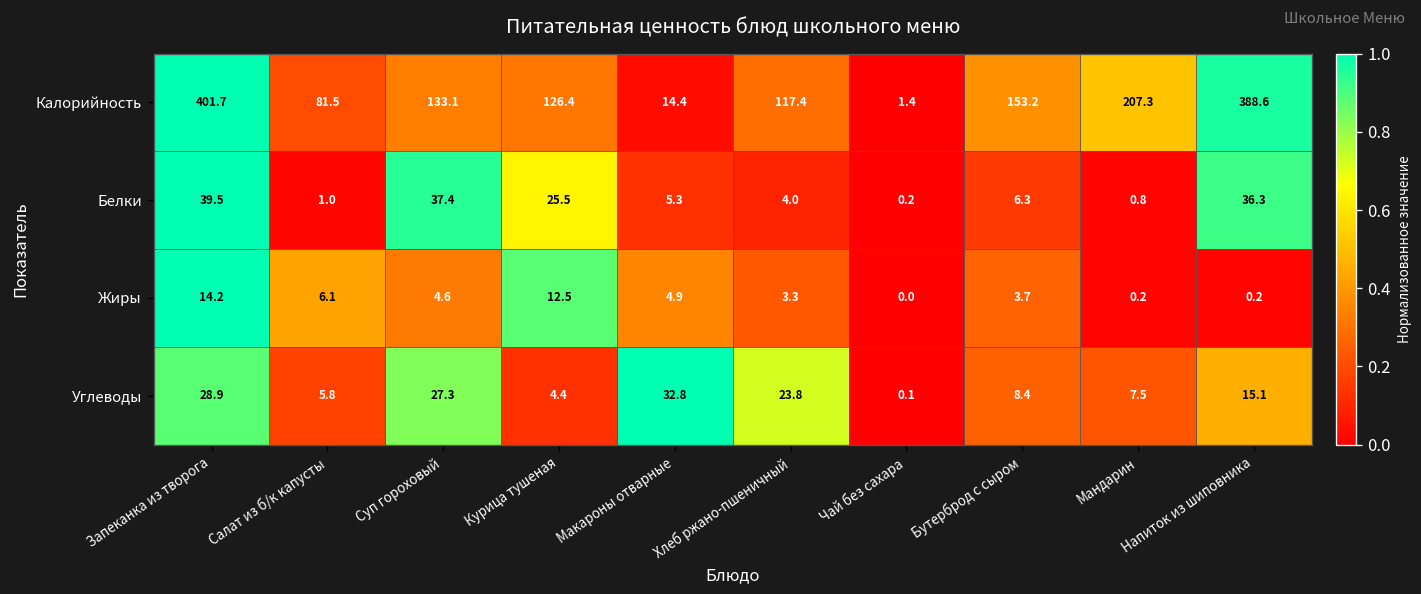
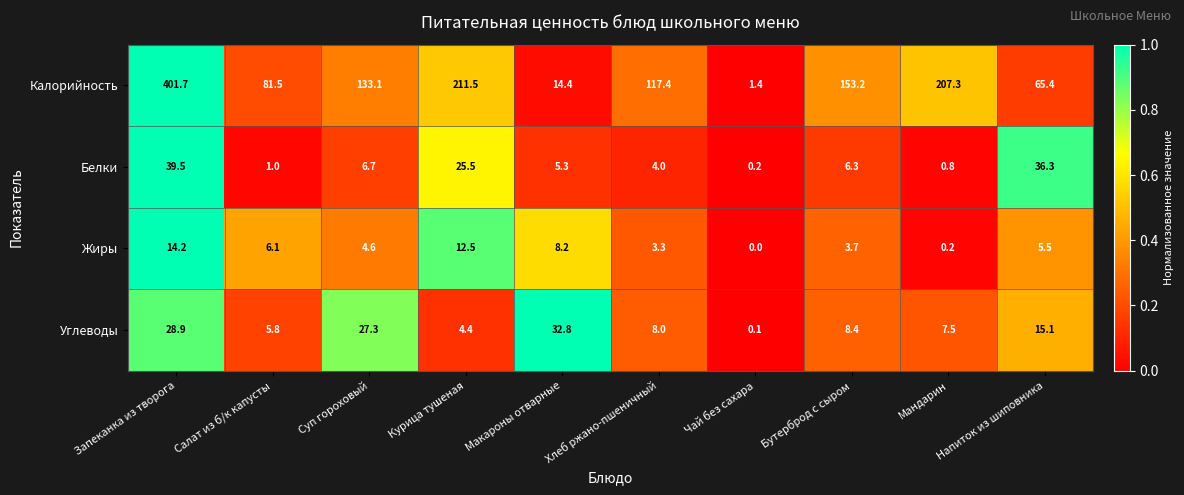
  {
    "Калорийность": {
      "Запеканка из творога": 401.7,
      "Салат из б/к капусты": 81.5,
      "Суп гороховый": 133.1,
-     "Курица тушеная": 126.4,
+     "Курица тушеная": 211.5,
      "Макароны отварные": 14.4,
      "Хлеб ржано-пшеничный": 117.4,
      "Чай без сахара": 1.4,
      "Бутерброд с сыром": 153.2,
      "Мандарин": 207.3,
-     "Напиток из шиповника": 388.6
+     "Напиток из шиповника": 65.4
    },
    "Белки": {
      "Запеканка из творога": 39.5,
      "Салат из б/к капусты": 1.0,
-     "Суп гороховый": 37.4,
+     "Суп гороховый": 6.7,
      "Курица тушеная": 25.5,
      "Макароны отварные": 5.3,
      "Хлеб ржано-пшеничный": 4.0,
      "Чай без сахара": 0.2,
      "Бутерброд с сыром": 6.3,
      "Мандарин": 0.8,
      "Напиток из шиповника": 36.3
    },
    "Жиры": {
      "Запеканка из творога": 14.2,
      "Салат из б/к капусты": 6.1,
      "Суп гороховый": 4.6,
      "Курица тушеная": 12.5,
-     "Макароны отварные": 4.9,
+     "Макароны отварные": 8.2,
      "Хлеб ржано-пшеничный": 3.3,
      "Чай без сахара": 0.0,
      "Бутерброд с сыром": 3.7,
      "Мандарин": 0.2,
-     "Напиток из шиповника": 0.2
+     "Напиток из шиповника": 5.5
    },
    "Углеводы": {
      "Запеканка из творога": 28.9,
      "Салат из б/к капусты": 5.8,
      "Суп гороховый": 27.3,
      "Курица тушеная": 4.4,
      "Макароны отварные": 32.8,
-     "Хлеб ржано-пшеничный": 23.8,
+     "Хлеб ржано-пшеничный": 8.0,
      "Чай без сахара": 0.1,
      "Бутерброд с сыром": 8.4,
      "Мандарин": 7.5,
      "Напиток из шиповника": 15.1
    }
  }
